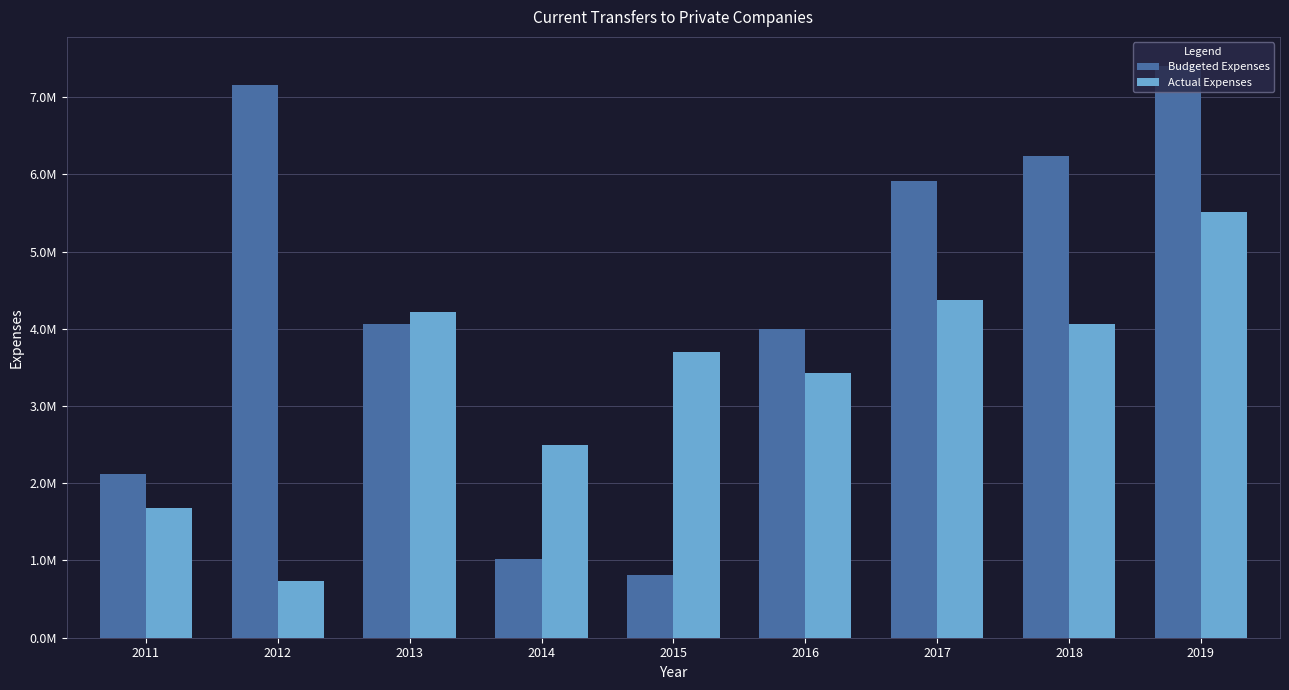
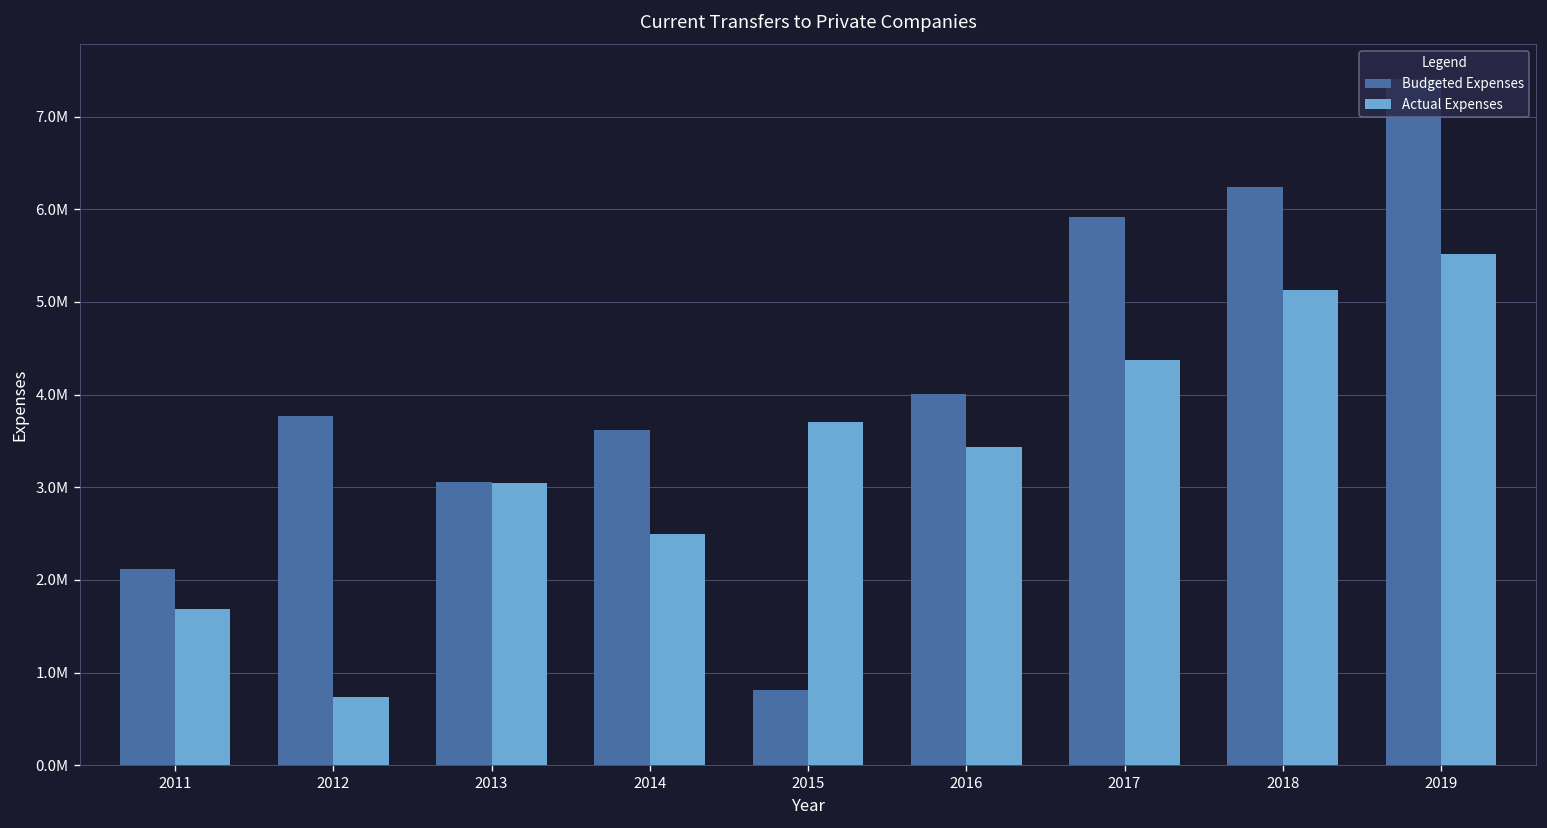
  {
    "Budgeted Expenses": {
      "2011": 2100000,
-     "2012": 7200000,
-     "2013": 4100000,
-     "2014": 1000000,
+     "2012": 3800000,
+     "2013": 3100000,
+     "2014": 3600000,
      "2015": 800000,
      "2016": 4000000,
      "2017": 5900000,
      "2018": 6200000
    },
    "Actual Expenses": {
      "2011": 1700000,
      "2012": 700000,
-     "2013": 4200000,
+     "2013": 3000000,
      "2014": 2500000,
      "2015": 3700000,
      "2016": 3400000,
      "2017": 4400000,
-     "2018": 4100000,
+     "2018": 5100000,
      "2019": 5500000
    }
  }
